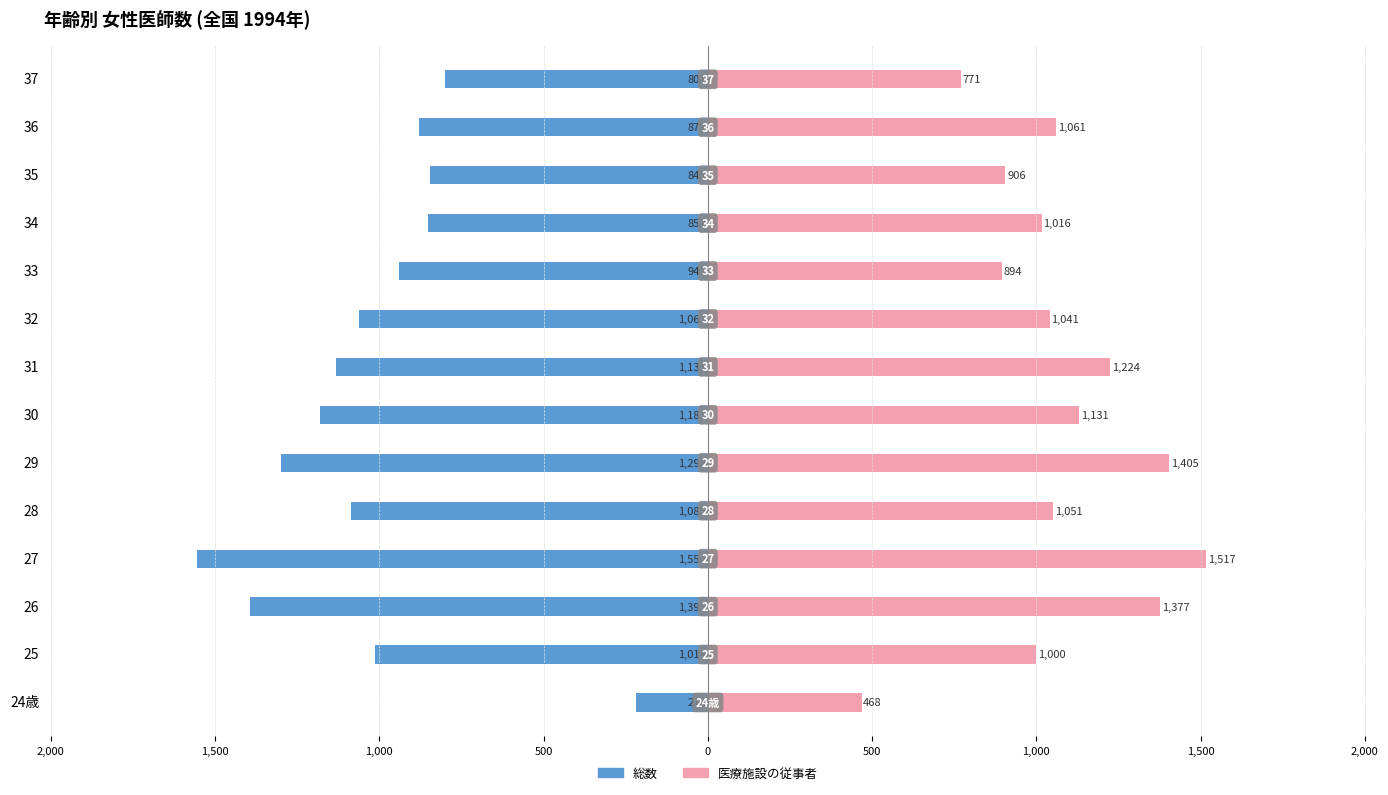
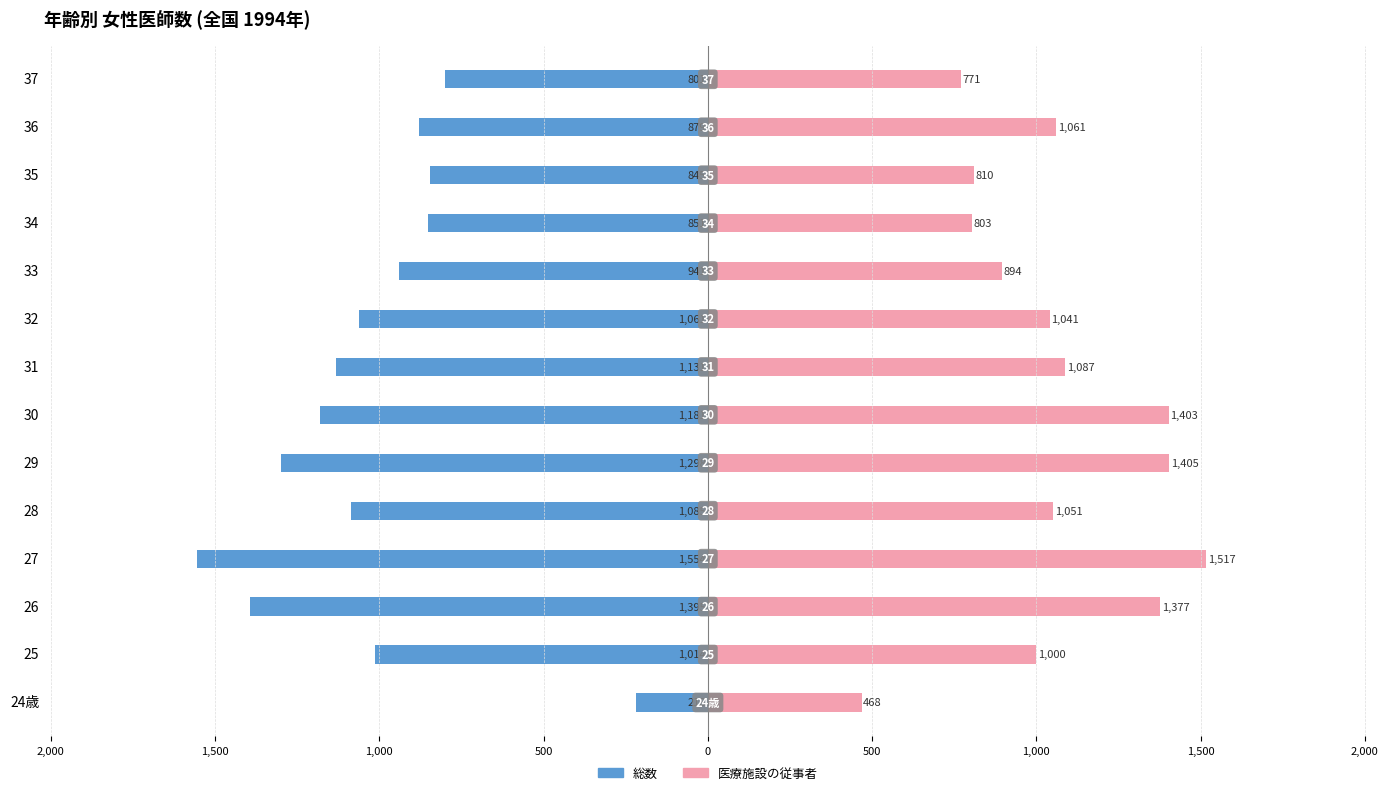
  {
    "医療施設の従事者": {
      "37": "771",
      "36": "1,061",
-     "35": "906",
-     "34": "1,016",
+     "35": "810",
+     "34": "803",
      "33": "894",
      "32": "1,041",
-     "31": "1,224",
-     "30": "1,131",
+     "31": "1,087",
+     "30": "1,403",
      "29": "1,405",
      "28": "1,051",
      "27": "1,517",
      "26": "1,377",
      "25": "1,000",
      "24歳": "468"
    }
  }
